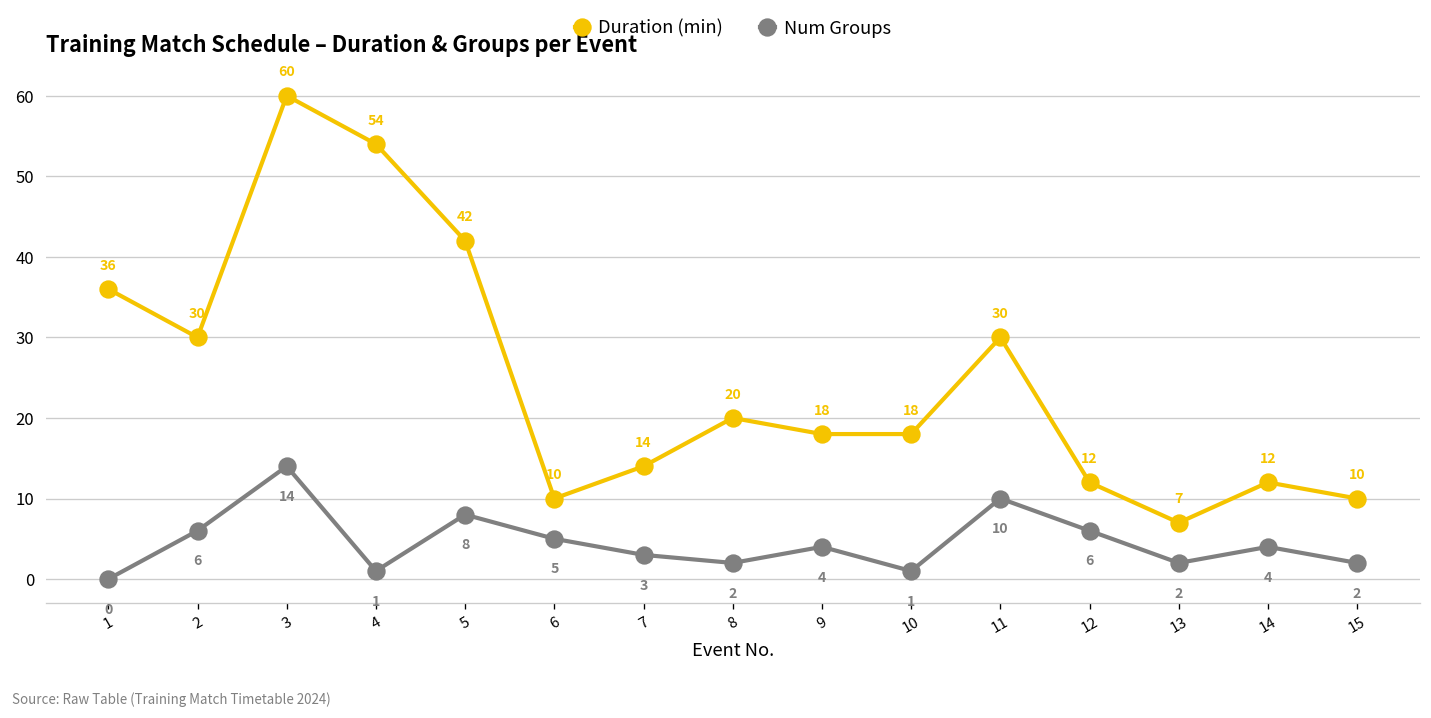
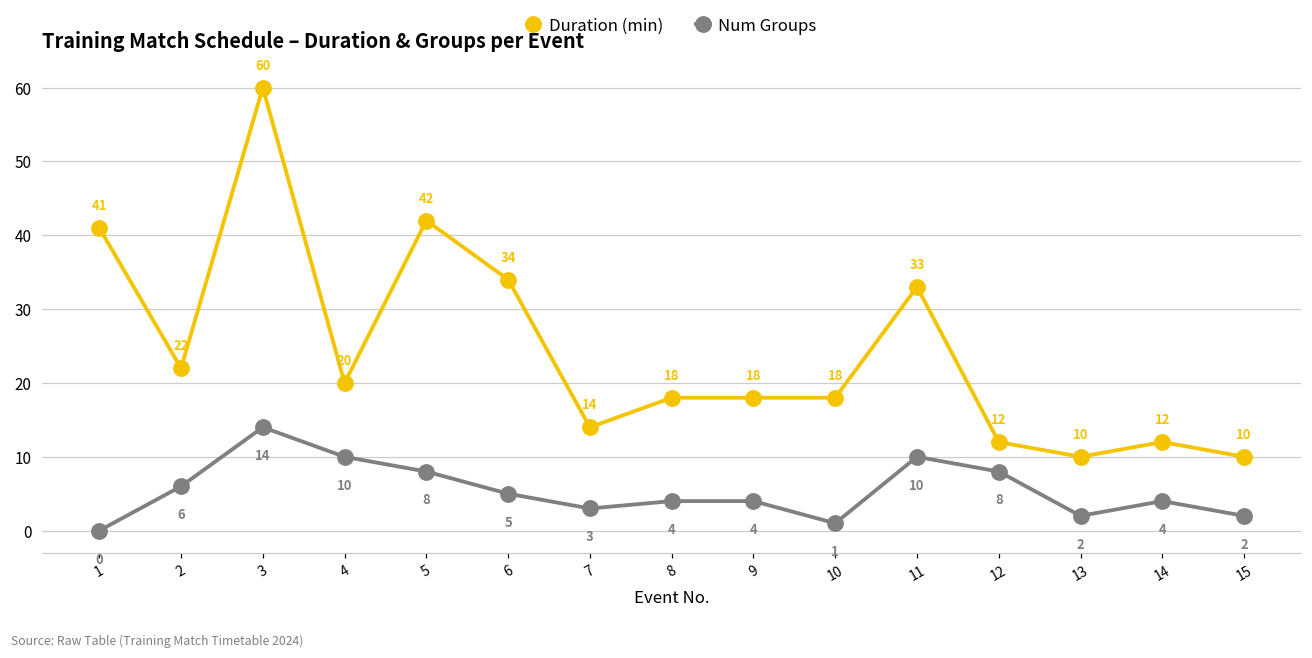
  {
    "Duration (min)": {
-     "1": 36,
-     "2": 30,
+     "1": 41,
+     "2": 22,
      "3": 60,
-     "4": 54,
+     "4": 20,
      "5": 42,
-     "6": 10,
+     "6": 34,
      "7": 14,
-     "8": 20,
+     "8": 18,
      "9": 18,
      "10": 18,
-     "11": 30,
+     "11": 33,
      "12": 12,
-     "13": 7,
+     "13": 10,
      "14": 12,
      "15": 10
    },
    "Num Groups": {
      "1": 0,
      "2": 6,
      "3": 14,
-     "4": 1,
+     "4": 10,
      "5": 8,
      "6": 5,
      "7": 3,
-     "8": 2,
+     "8": 4,
      "9": 4,
      "10": 1,
      "11": 10,
-     "12": 6,
+     "12": 8,
      "13": 2,
      "14": 4,
      "15": 2
    }
  }
